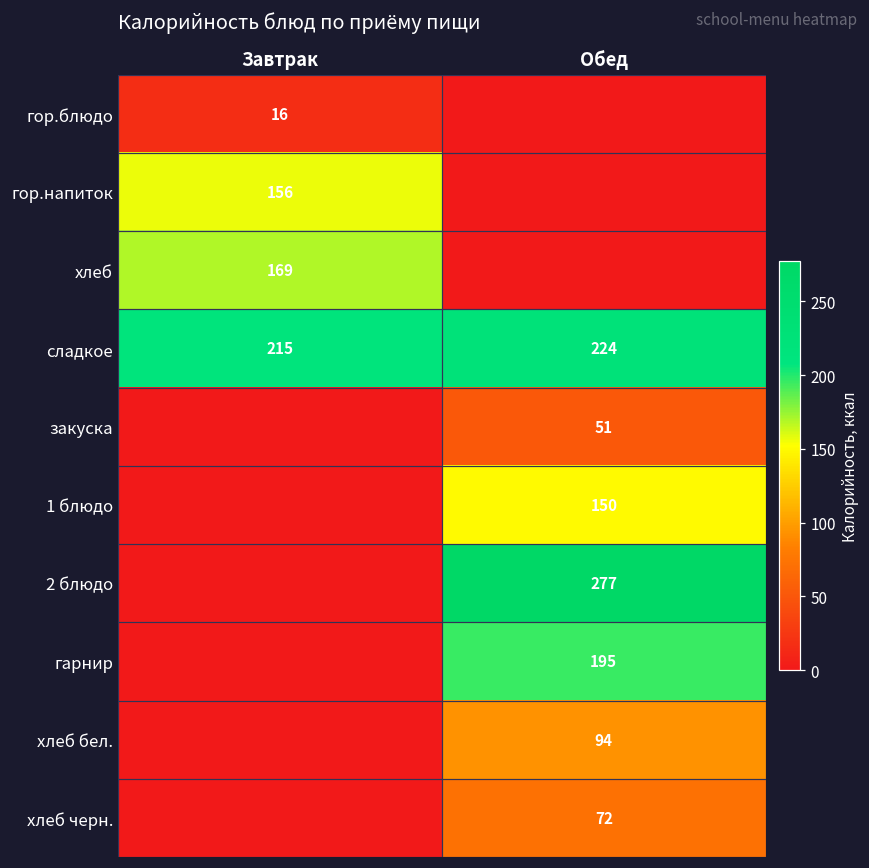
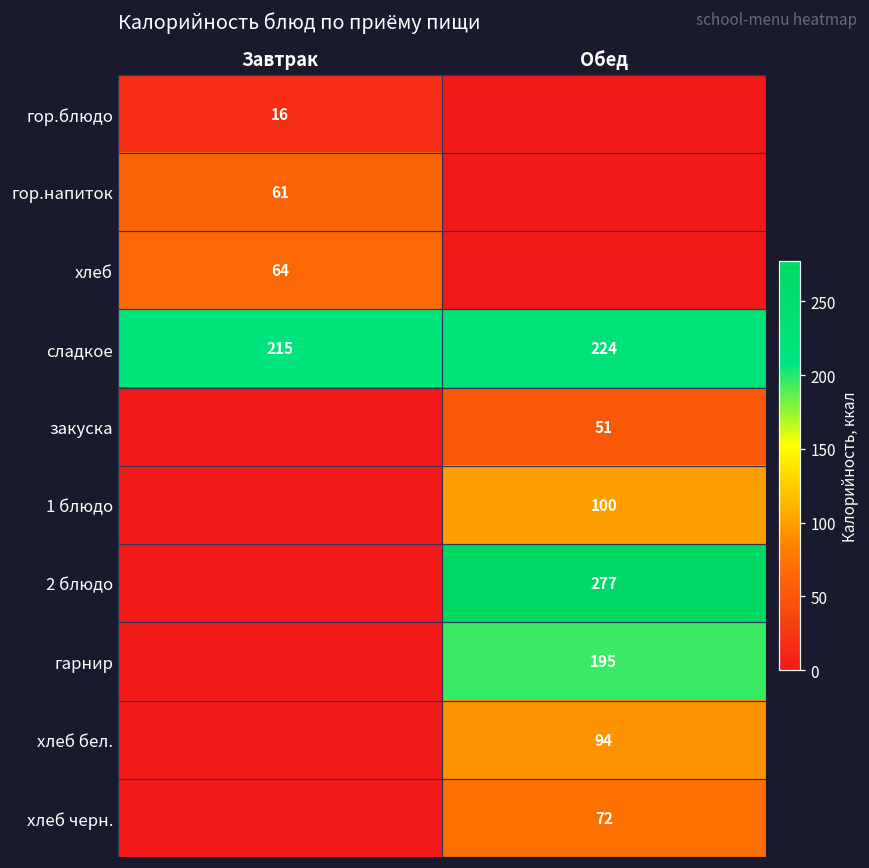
  {
    "гор.блюдо": {
      "Завтрак": 16
    },
    "гор.напиток": {
-     "Завтрак": 156
+     "Завтрак": 61
    },
    "хлеб": {
-     "Завтрак": 169
+     "Завтрак": 64
    },
    "сладкое": {
      "Завтрак": 215,
      "Обед": 224
    },
    "закуска": {
      "Обед": 51
    },
    "1 блюдо": {
-     "Обед": 150
+     "Обед": 100
    },
    "2 блюдо": {
      "Обед": 277
    },
    "гарнир": {
      "Обед": 195
    },
    "хлеб бел.": {
      "Обед": 94
    },
    "хлеб черн.": {
      "Обед": 72
    }
  }
